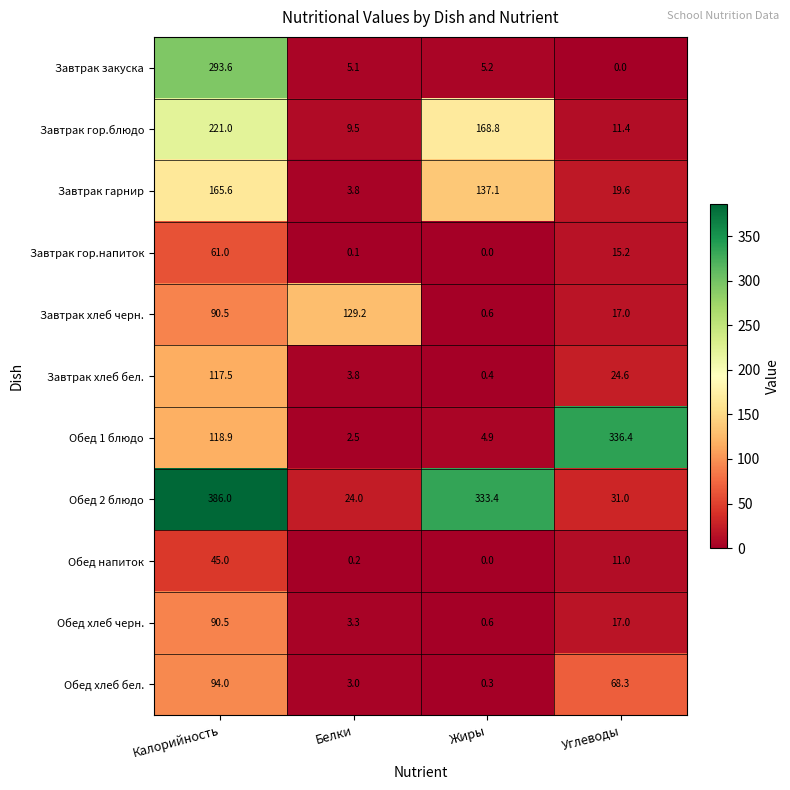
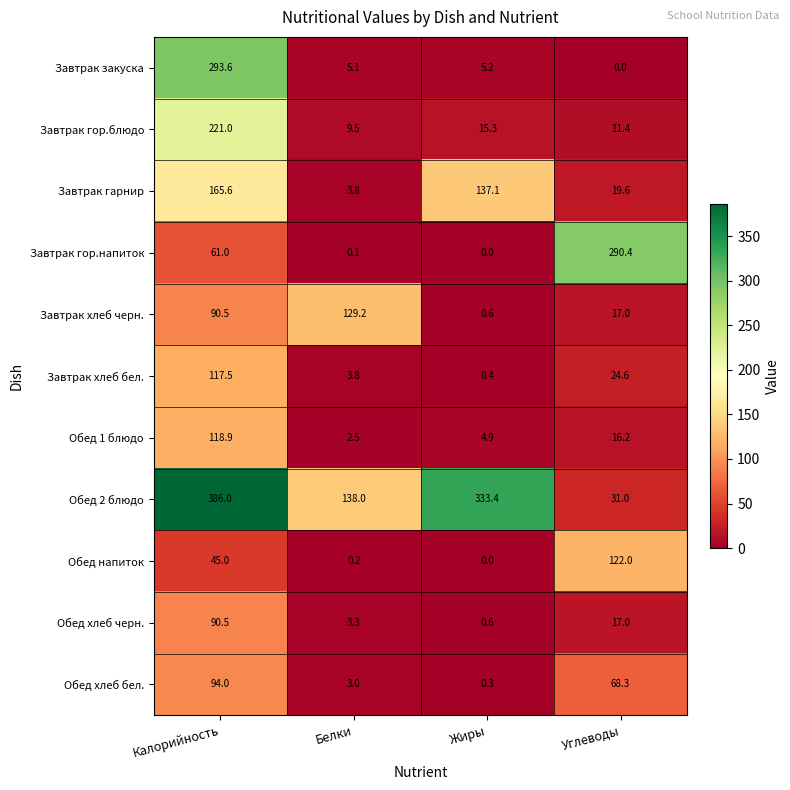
  {
    "Завтрак закуска": {
      "Калорийность": 293.6,
      "Белки": 5.1,
      "Жиры": 5.2,
      "Углеводы": 0.0
    },
    "Завтрак гор.блюдо": {
      "Калорийность": 221.0,
      "Белки": 9.5,
-     "Жиры": 168.8,
+     "Жиры": 15.3,
      "Углеводы": 11.4
    },
    "Завтрак гарнир": {
      "Калорийность": 165.6,
      "Белки": 3.8,
      "Жиры": 137.1,
      "Углеводы": 19.6
    },
    "Завтрак гор.напиток": {
      "Калорийность": 61.0,
      "Белки": 0.1,
      "Жиры": 0.0,
-     "Углеводы": 15.2
+     "Углеводы": 290.4
    },
    "Завтрак хлеб черн.": {
      "Калорийность": 90.5,
      "Белки": 129.2,
      "Жиры": 0.6,
      "Углеводы": 17.0
    },
    "Завтрак хлеб бел.": {
      "Калорийность": 117.5,
      "Белки": 3.8,
      "Жиры": 0.4,
      "Углеводы": 24.6
    },
    "Обед 1 блюдо": {
      "Калорийность": 118.9,
      "Белки": 2.5,
      "Жиры": 4.9,
-     "Углеводы": 336.4
+     "Углеводы": 16.2
    },
    "Обед 2 блюдо": {
      "Калорийность": 386.0,
-     "Белки": 24.0,
+     "Белки": 138.0,
      "Жиры": 333.4,
      "Углеводы": 31.0
    },
    "Обед напиток": {
      "Калорийность": 45.0,
      "Белки": 0.2,
      "Жиры": 0.0,
-     "Углеводы": 11.0
+     "Углеводы": 122.0
    },
    "Обед хлеб черн.": {
      "Калорийность": 90.5,
      "Белки": 3.3,
      "Жиры": 0.6,
      "Углеводы": 17.0
    },
    "Обед хлеб бел.": {
      "Калорийность": 94.0,
      "Белки": 3.0,
      "Жиры": 0.3,
      "Углеводы": 68.3
    }
  }
